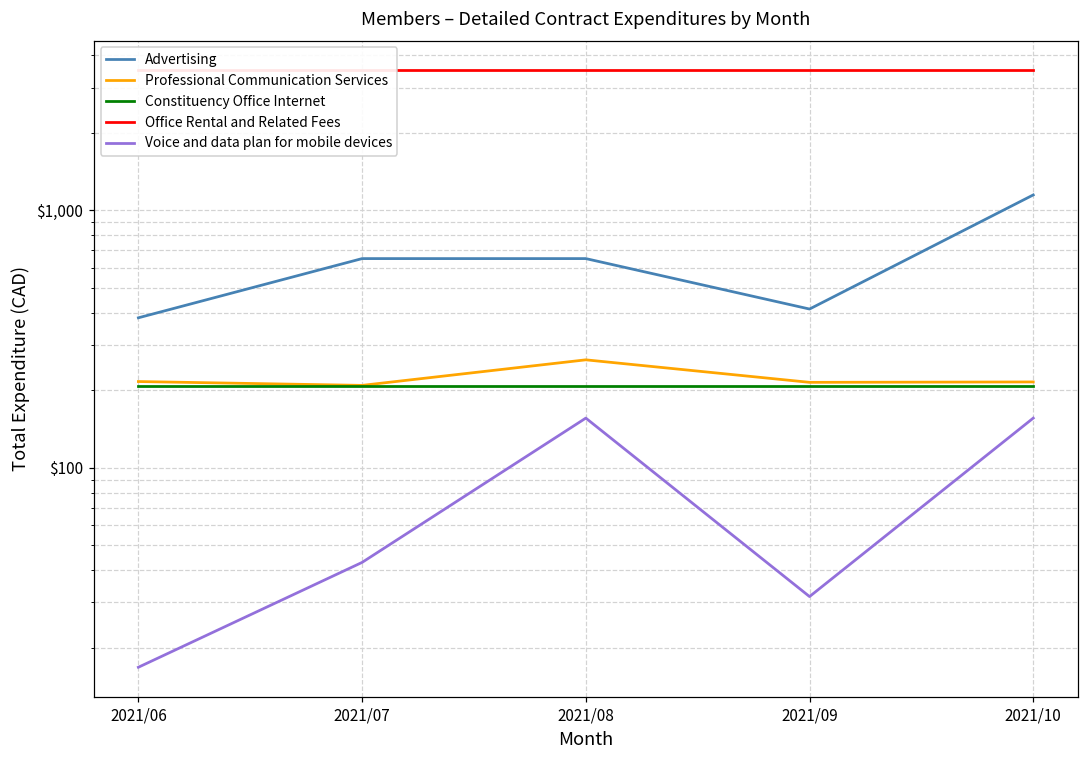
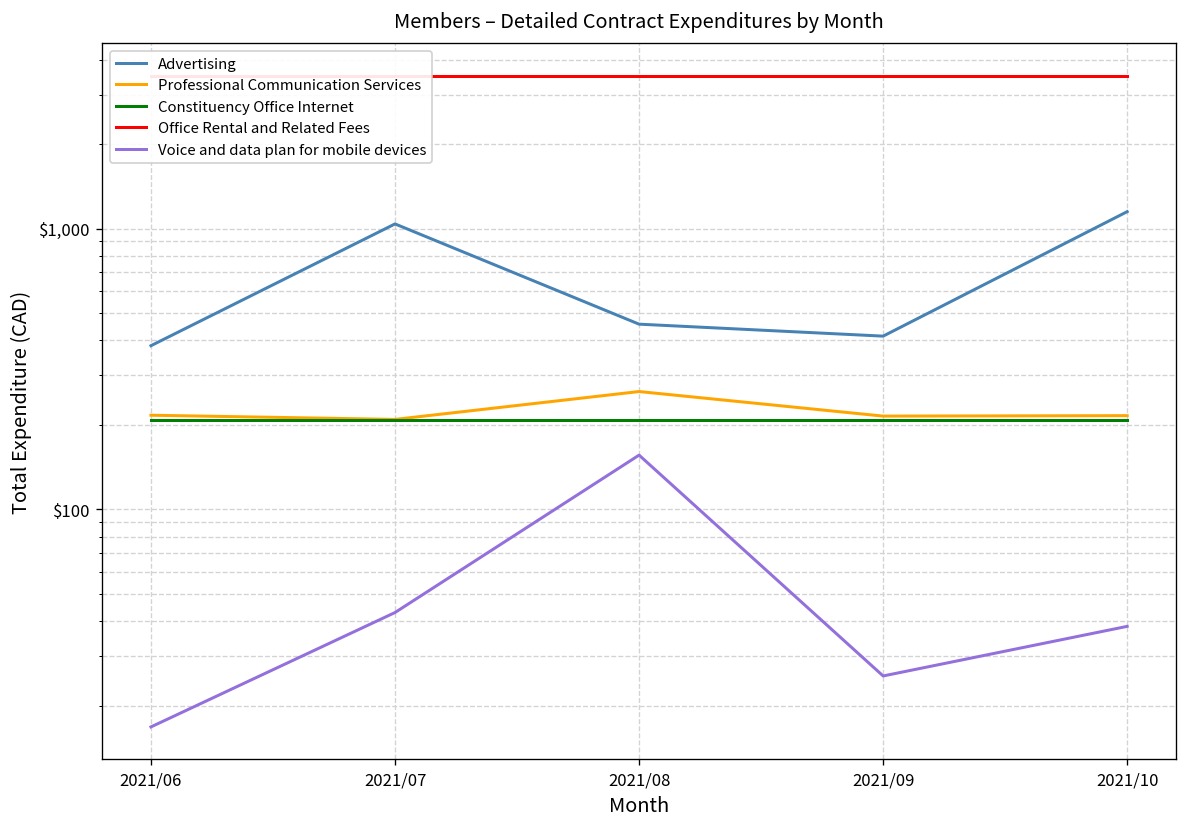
  {
    "Advertising": {
      "2021/06": "$380",
-     "2021/07": "$650",
-     "2021/08": "$650",
+     "2021/07": "$1,000",
+     "2021/08": "$460",
      "2021/09": "$410",
      "2021/10": "$1,100"
    },
    "Professional Communication Services": {
      "2021/06": "$220",
      "2021/08": "$260",
      "2021/09": "$210",
      "2021/10": "$220"
    },
    "Constituency Office Internet": {
      "2021/06": "$210",
      "2021/08": "$210",
      "2021/09": "$210",
      "2021/10": "$210"
    },
    "Office Rental and Related Fees": {
      "2021/08": "$3,500",
      "2021/09": "$3,500",
      "2021/10": "$3,500"
    },
    "Voice and data plan for mobile devices": {
      "2021/06": "$17",
      "2021/07": "$43",
      "2021/08": "$160",
-     "2021/09": "$32",
-     "2021/10": "$160"
+     "2021/09": "$26",
+     "2021/10": "$38"
    }
  }
